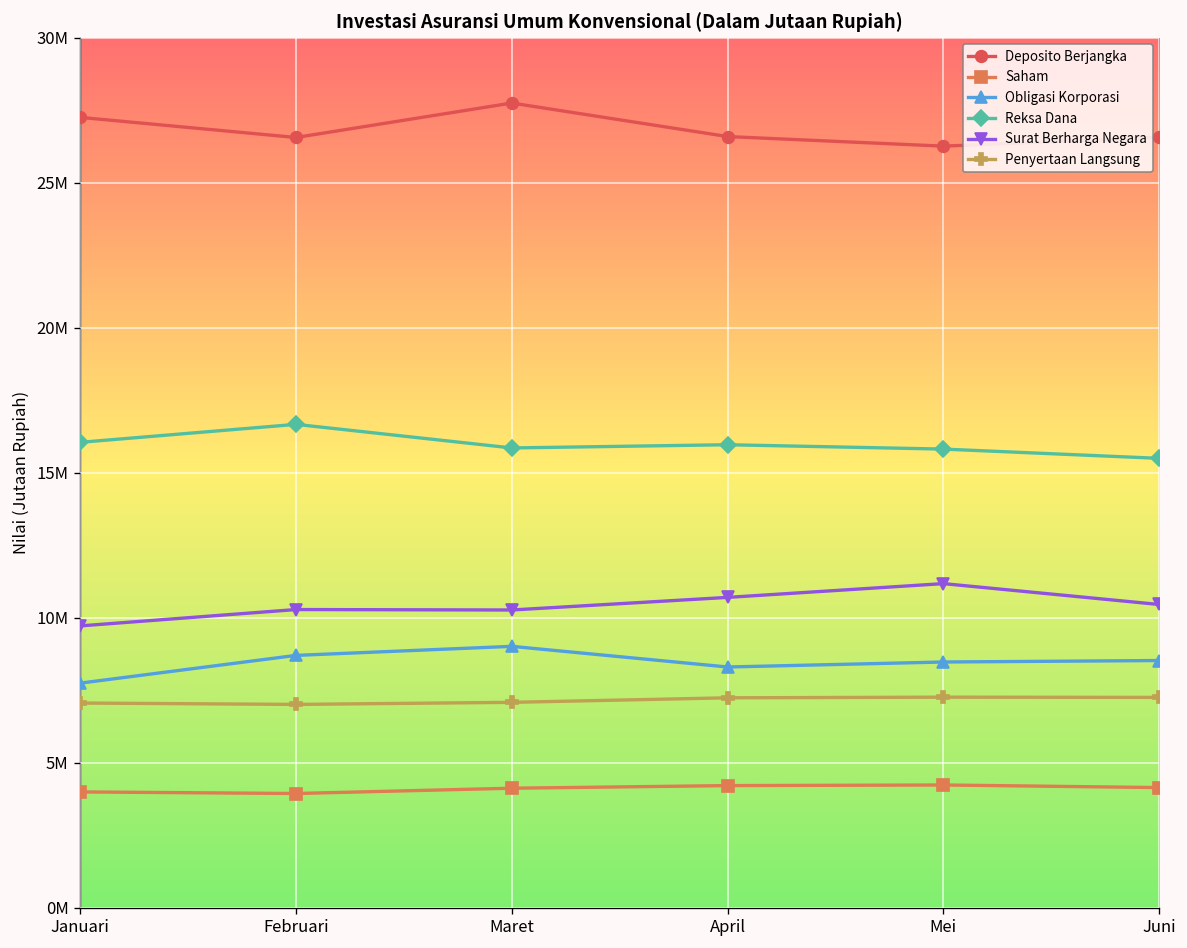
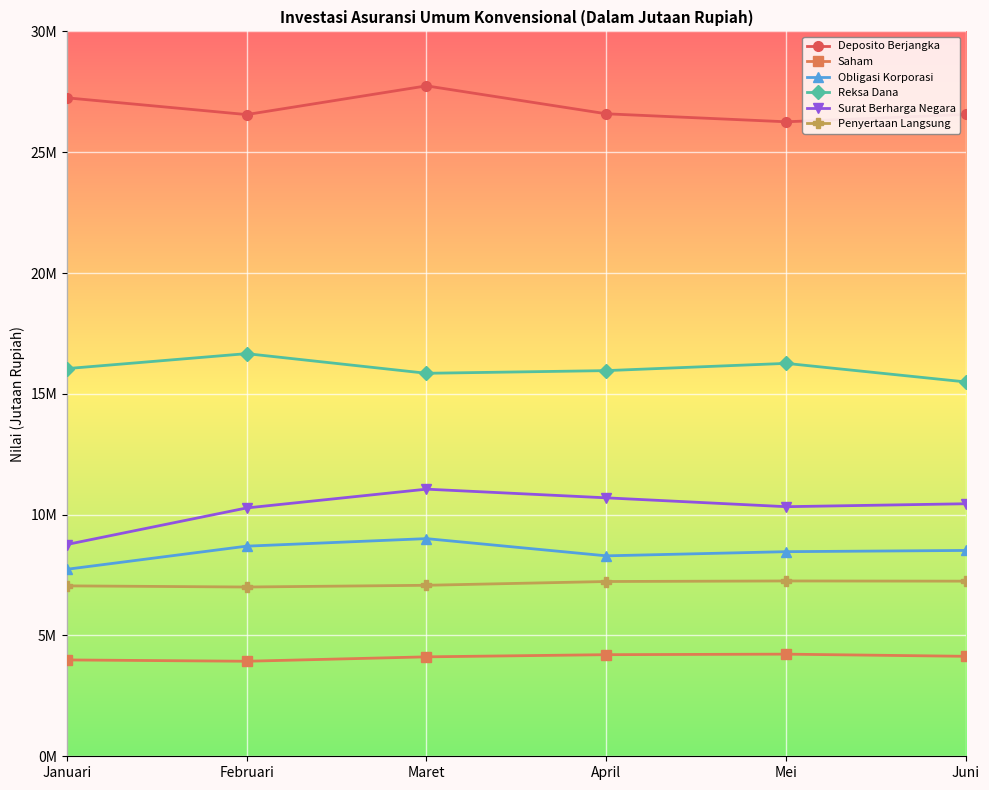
  {
    "Obligasi Korporasi": {
      "Januari": 7700000,
      "Februari": 8700000,
      "Maret": 9000000,
      "April": 8300000,
      "Mei": 8500000,
      "Juni": 8500000
    },
    "Reksa Dana": {
      "Januari": 16000000,
      "Februari": 16700000,
      "Maret": 15900000,
      "April": 16000000,
-     "Mei": 15800000,
+     "Mei": 16300000,
      "Juni": 15500000
    },
    "Surat Berharga Negara": {
-     "Januari": 9700000,
+     "Januari": 8800000,
      "Februari": 10300000,
-     "Maret": 10300000,
+     "Maret": 11100000,
      "April": 10700000,
-     "Mei": 11200000,
+     "Mei": 10300000,
      "Juni": 10500000
    }
  }
